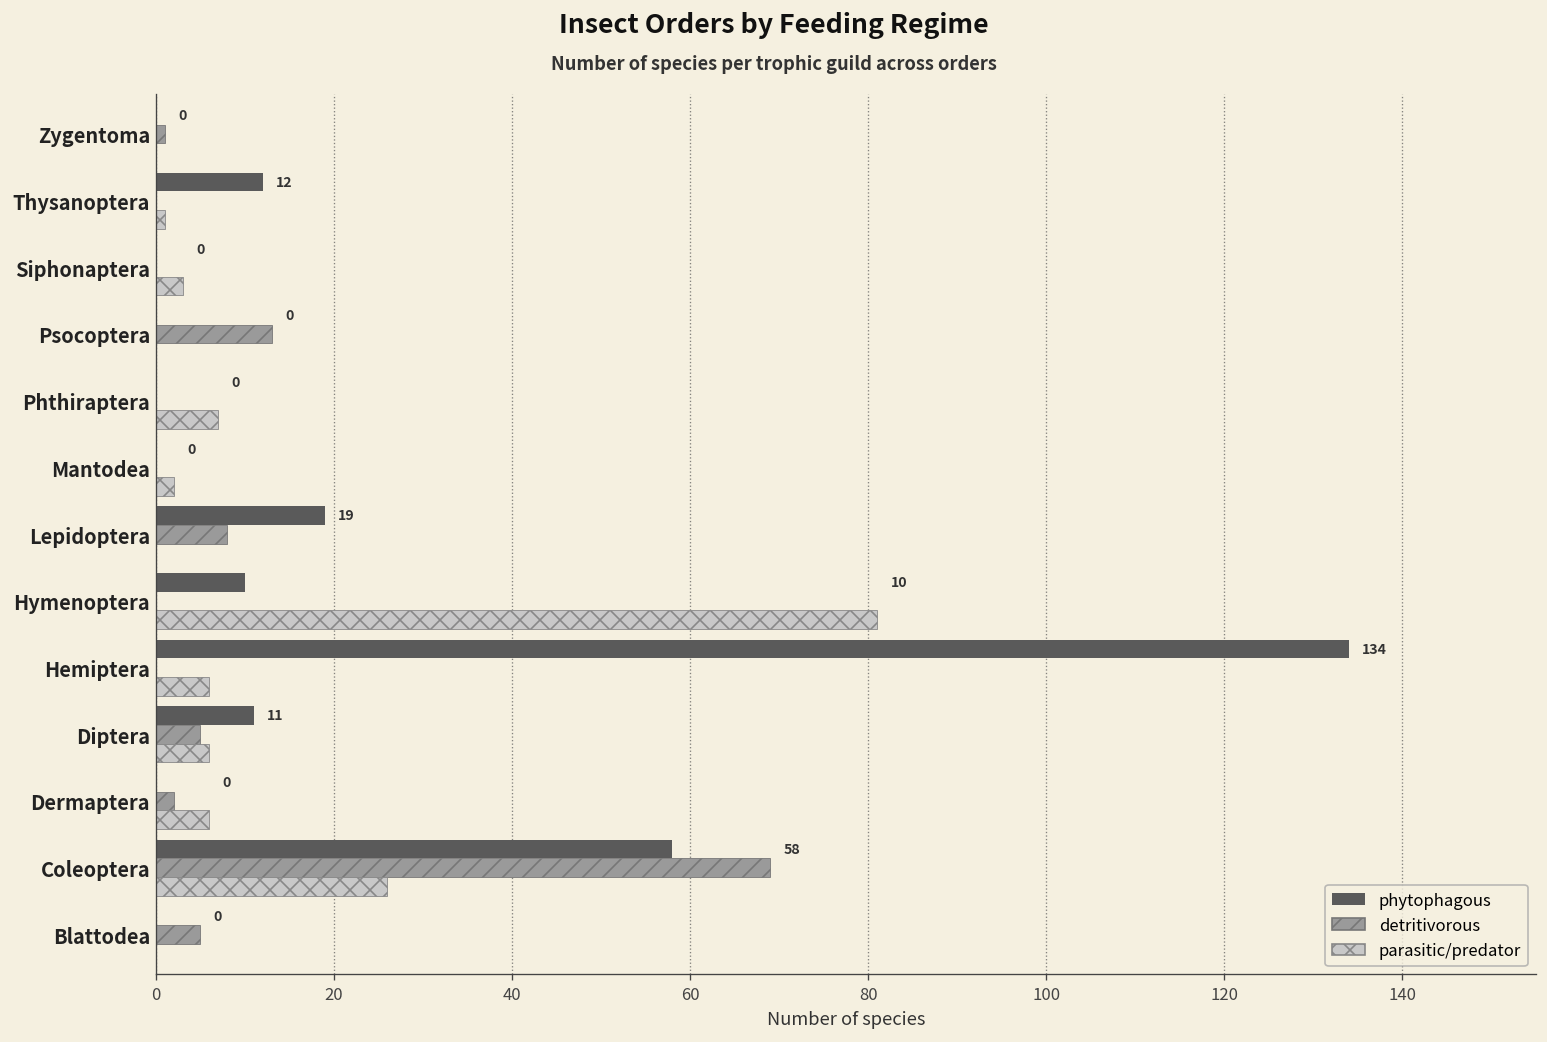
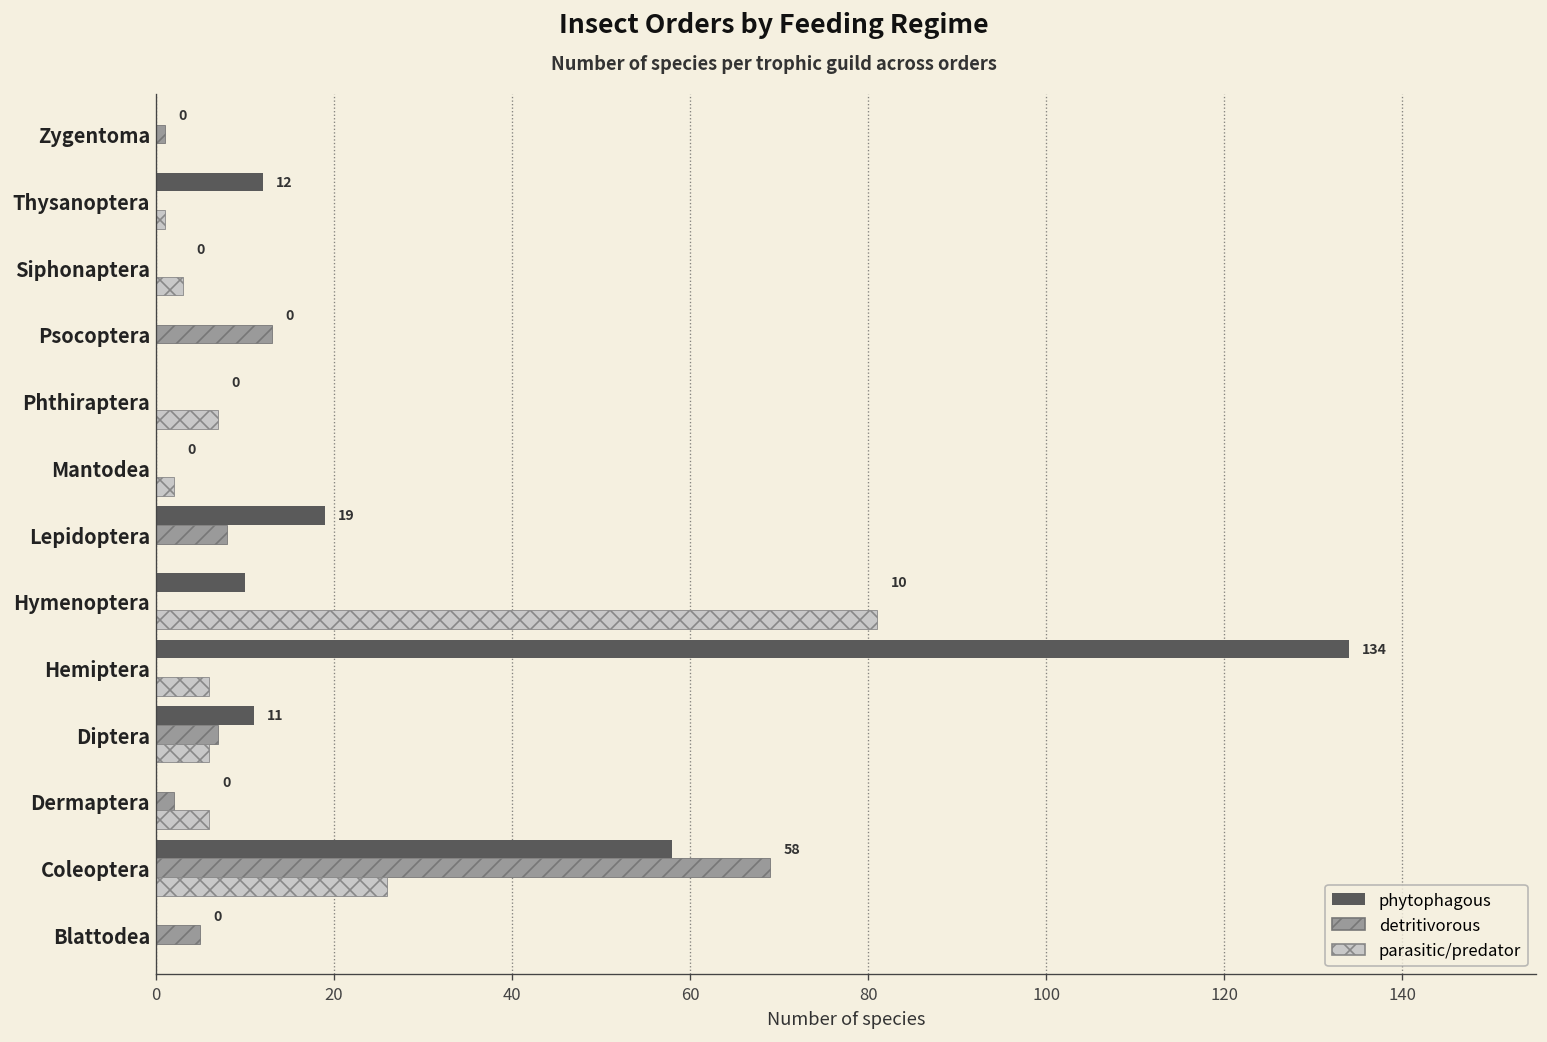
  {
    "phytophagous": {
      "Zygentoma": 0,
      "Thysanoptera": 12,
      "Lepidoptera": 19,
      "Hemiptera": 134,
      "Diptera": 11
    },
    "detritivorous": {
      "Thysanoptera": 0,
      "Phthiraptera": 0,
      "Lepidoptera": 8,
      "Hymenoptera": 0,
      "Hemiptera": 0,
-     "Diptera": 5,
+     "Diptera": 7,
      "Dermaptera": 2
    },
    "parasitic/predator": {
      "Thysanoptera": 1,
      "Siphonaptera": 3,
      "Psocoptera": 0,
      "Phthiraptera": 7,
      "Mantodea": 2,
      "Lepidoptera": 0,
      "Hymenoptera": 81,
      "Hemiptera": 6,
      "Dermaptera": 6,
      "Coleoptera": 26,
      "Blattodea": 0
    }
  }
